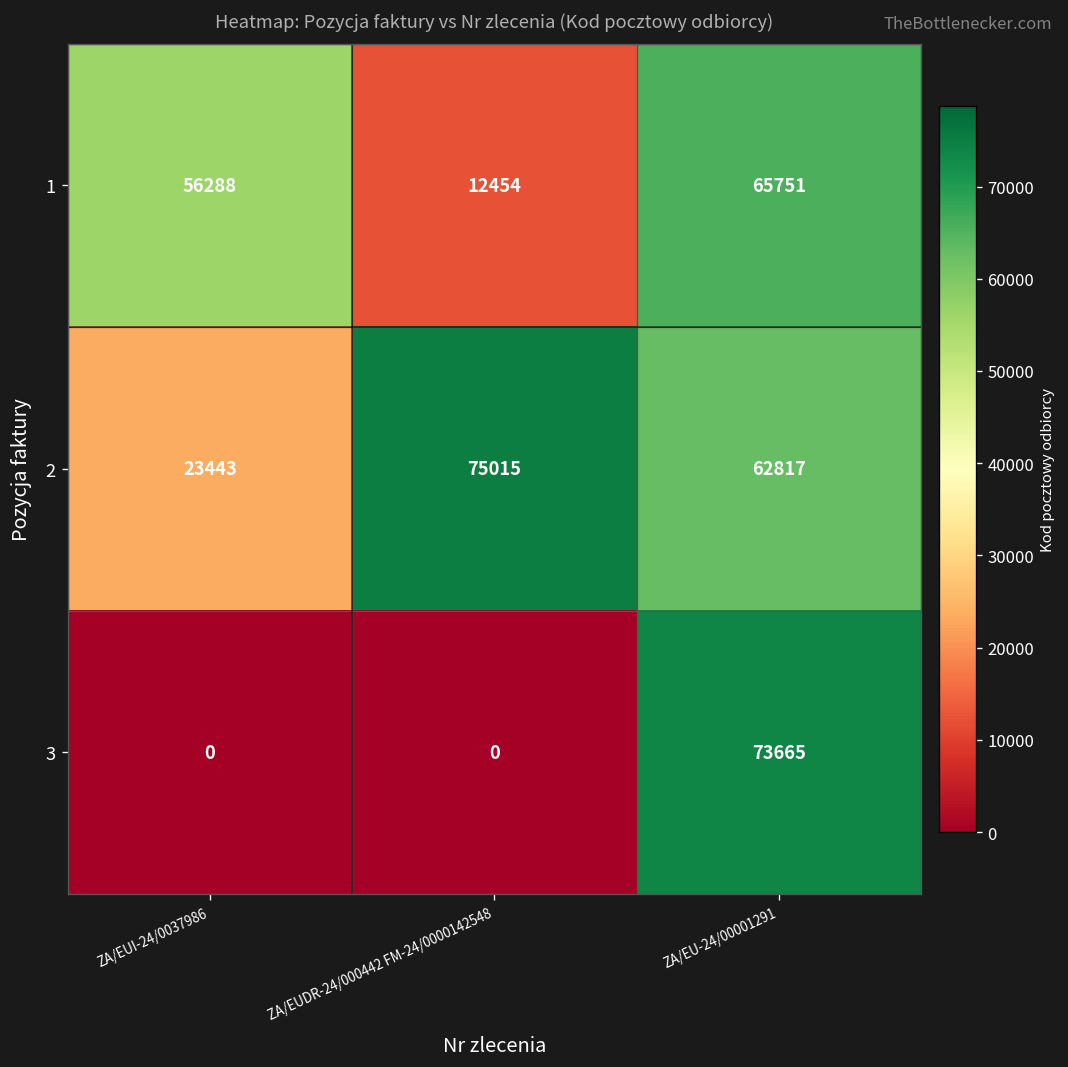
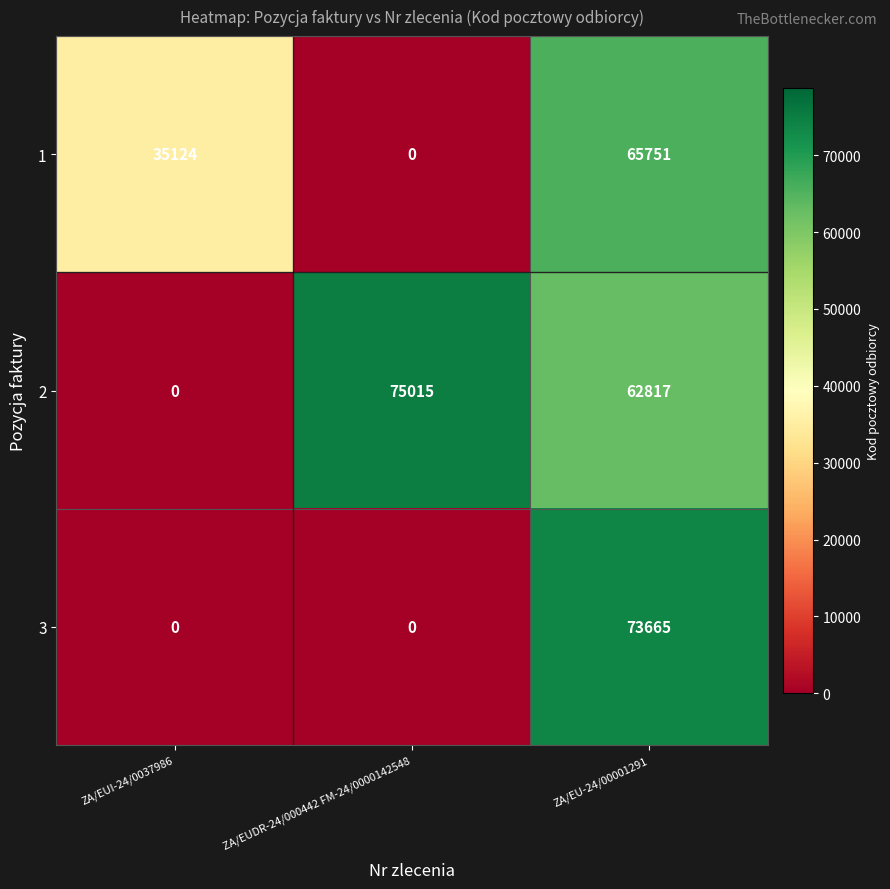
  {
    "1": {
-     "ZA/EUI-24/0037986": 56288,
-     "ZA/EUDR-24/000442 FM-24/0000142548": 12454,
+     "ZA/EUI-24/0037986": 35124,
+     "ZA/EUDR-24/000442 FM-24/0000142548": 0,
      "ZA/EU-24/00001291": 65751
    },
    "2": {
-     "ZA/EUI-24/0037986": 23443,
+     "ZA/EUI-24/0037986": 0,
      "ZA/EUDR-24/000442 FM-24/0000142548": 75015,
      "ZA/EU-24/00001291": 62817
    },
    "3": {
      "ZA/EUI-24/0037986": 0,
      "ZA/EUDR-24/000442 FM-24/0000142548": 0,
      "ZA/EU-24/00001291": 73665
    }
  }
